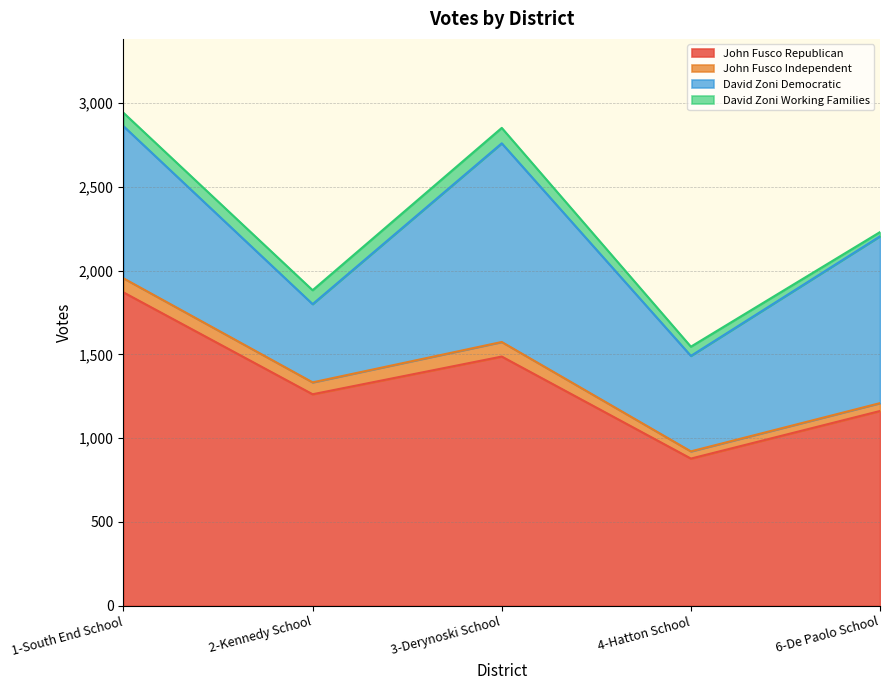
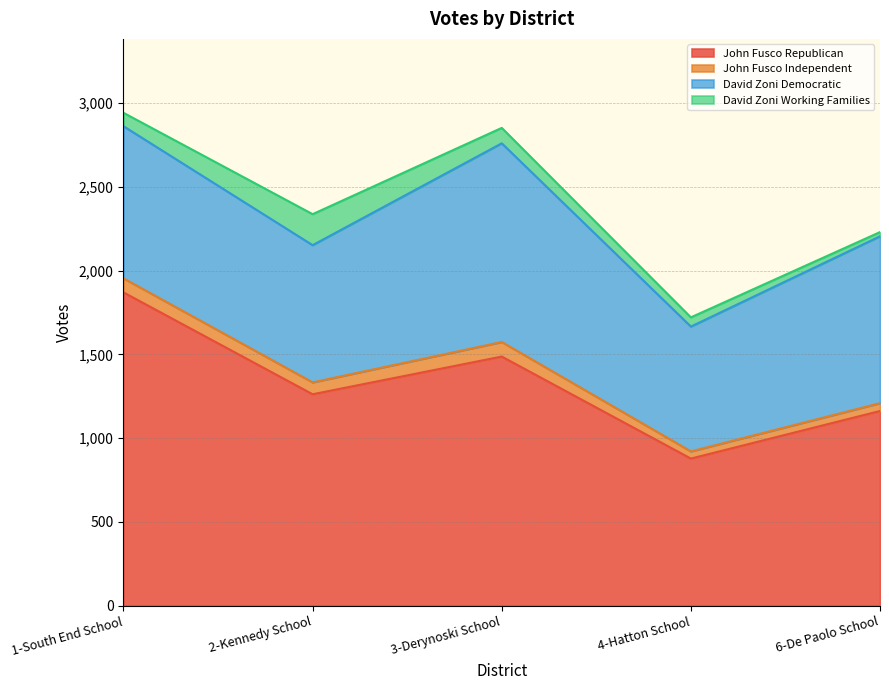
  {
    "David Zoni Democratic": {
      "1-South End School": "910",
-     "2-Kennedy School": "470",
+     "2-Kennedy School": "820",
      "3-Derynoski School": "1,190",
-     "4-Hatton School": "570",
+     "4-Hatton School": "750",
      "6-De Paolo School": "1,000"
    },
    "David Zoni Working Families": {
      "1-South End School": "80",
-     "2-Kennedy School": "80",
+     "2-Kennedy School": "190",
      "3-Derynoski School": "90",
      "4-Hatton School": "60",
      "6-De Paolo School": "30"
    }
  }
